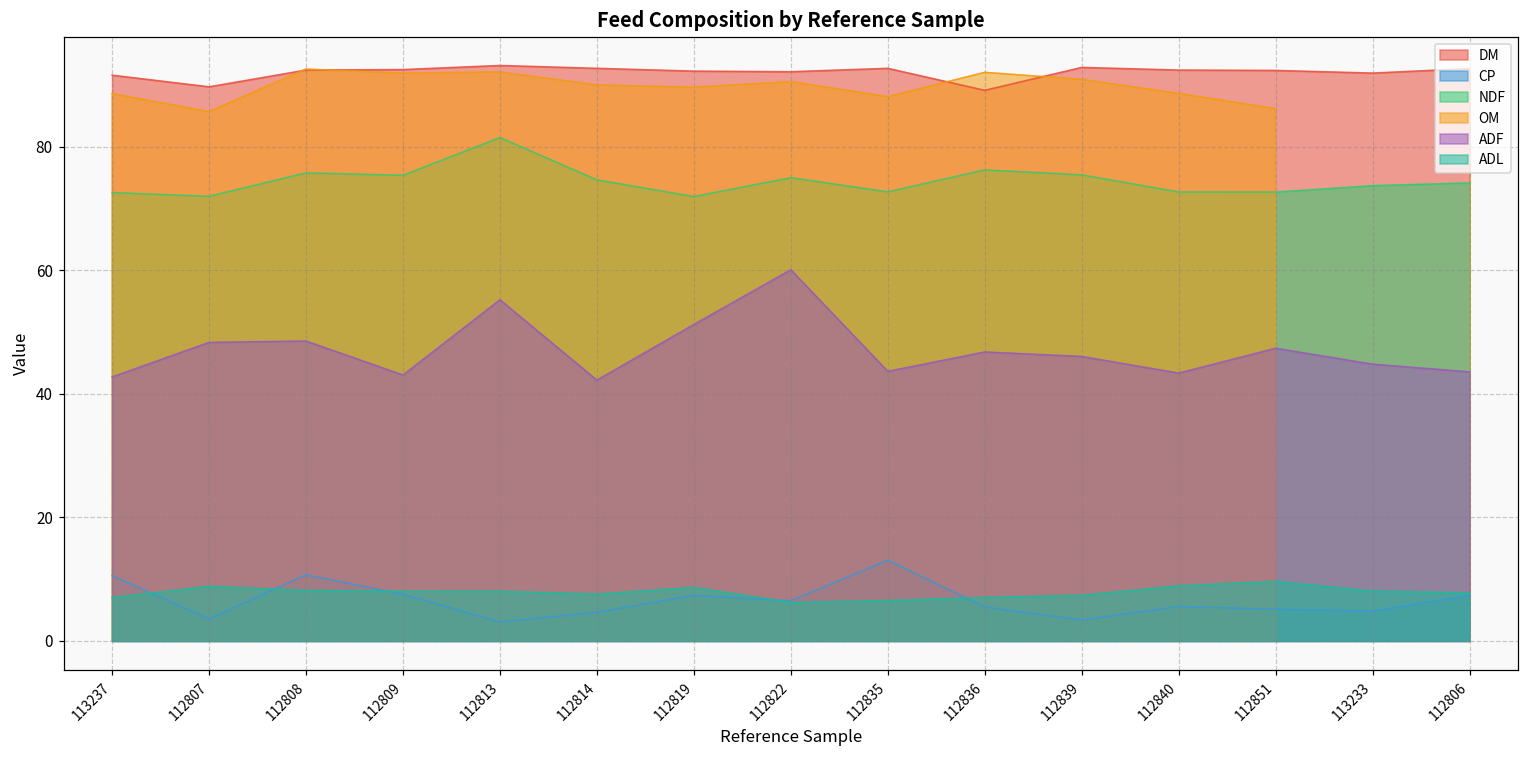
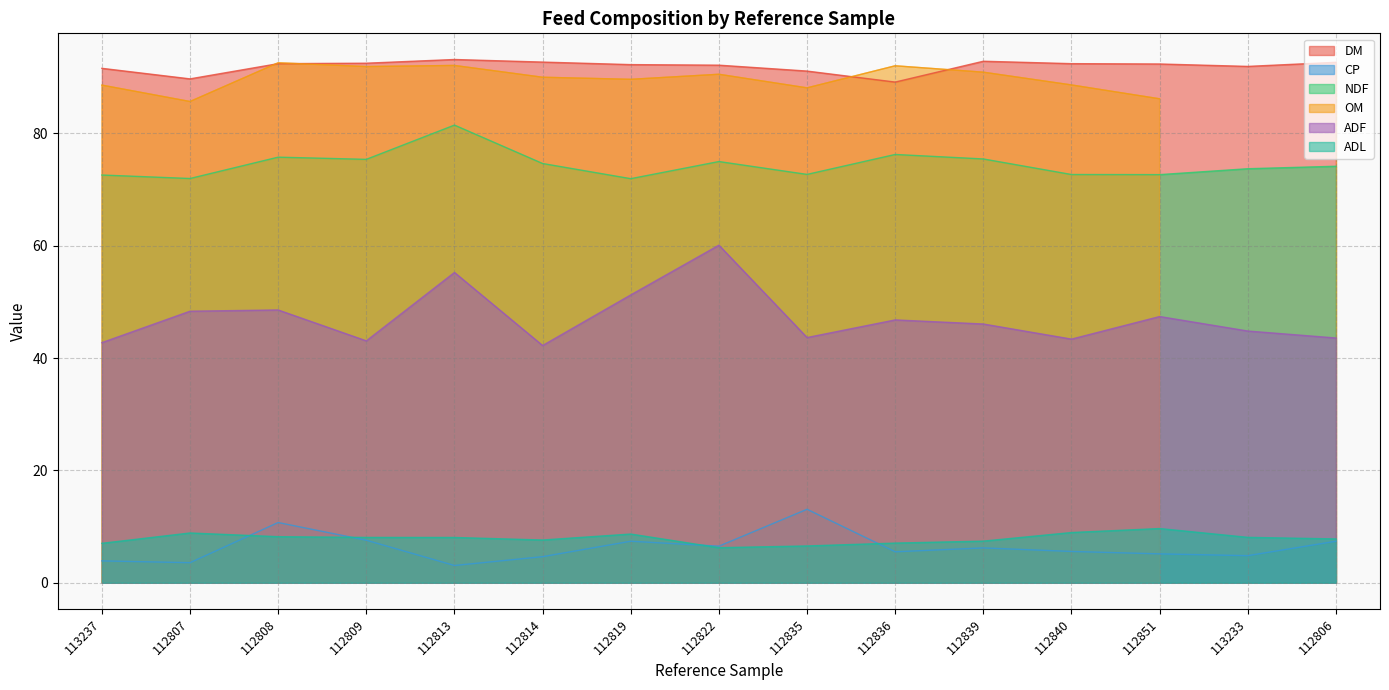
  {
    "DM": {
      "113237": 92,
      "112807": 90,
      "112809": 93,
      "112813": 93,
      "112814": 93,
      "112819": 92,
      "112822": 92,
-     "112835": 93,
+     "112835": 91,
      "112836": 89,
      "112839": 93,
      "112840": 92,
      "112851": 92,
      "113233": 92
    },
    "CP": {
-     "113237": 11,
+     "113237": 4,
      "112807": 4,
      "112808": 11,
      "112809": 8,
      "112813": 3,
      "112814": 5,
      "112819": 7,
      "112835": 13,
      "112836": 6,
-     "112839": 3,
+     "112839": 6,
      "112840": 6,
      "112851": 5,
      "113233": 5
    },
    "ADF": {
      "113237": 43,
      "112807": 48,
      "112808": 49,
      "112809": 43,
      "112813": 55,
      "112814": 42,
      "112819": 51,
      "112822": 60,
      "112835": 44,
      "112836": 47,
      "112839": 46,
      "112840": 43,
      "112851": 47,
      "113233": 45,
      "112806": 44
    }
  }
